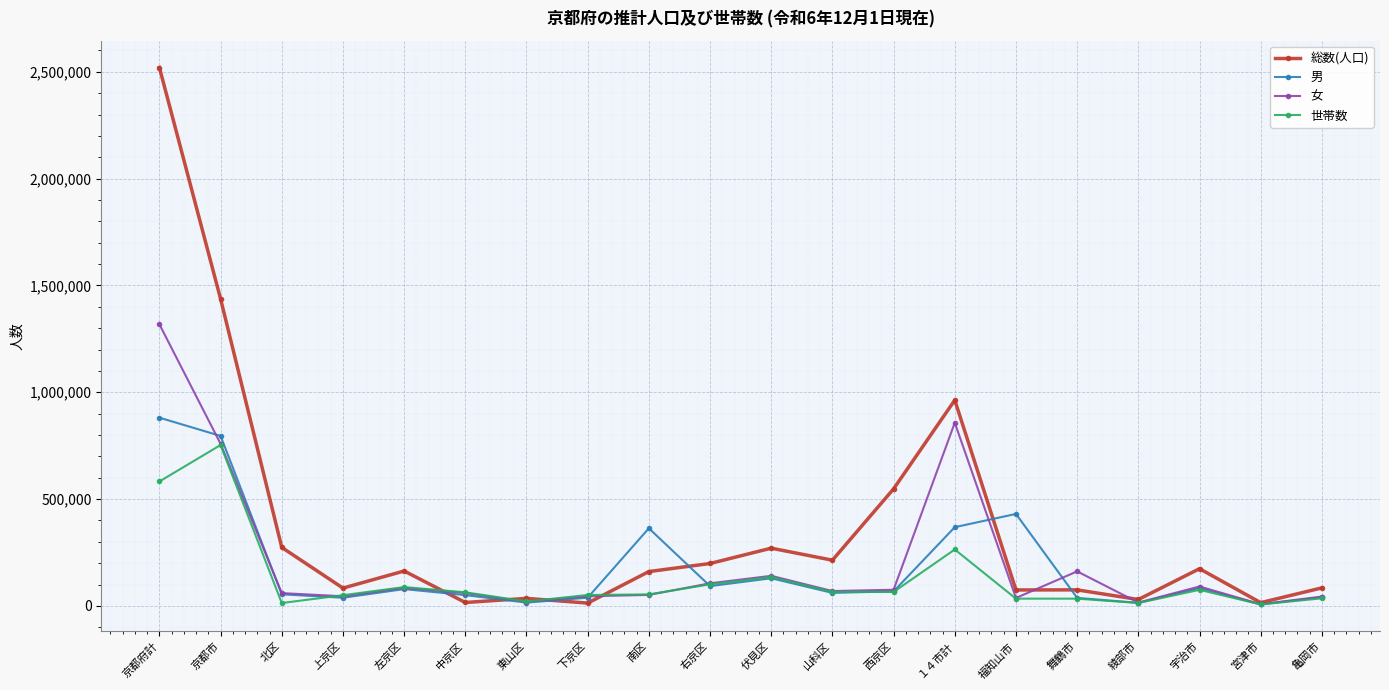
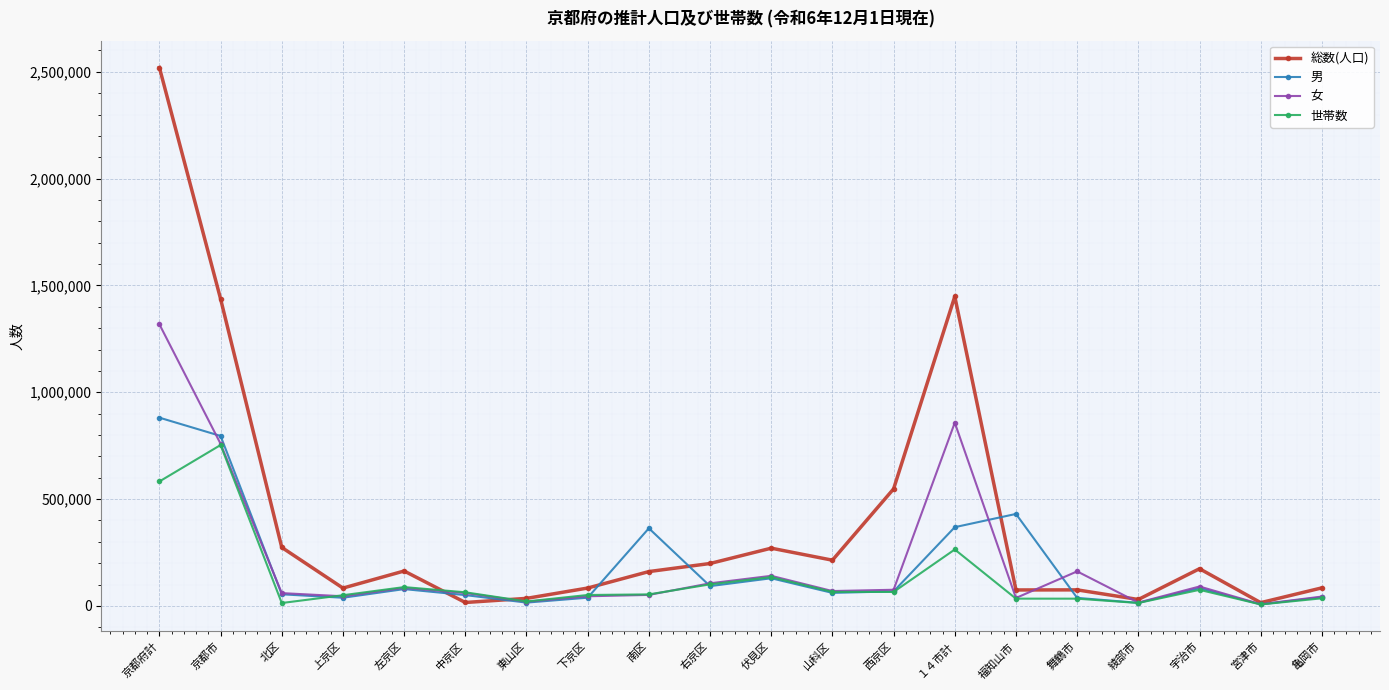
  {
    "総数(人口)": {
      "京都府計": "2,520,000",
      "京都市": "1,440,000",
      "北区": "270,000",
      "上京区": "80,000",
      "左京区": "160,000",
      "中京区": "20,000",
      "東山区": "40,000",
-     "下京区": "10,000",
+     "下京区": "80,000",
      "南区": "160,000",
      "右京区": "200,000",
      "伏見区": "270,000",
      "山科区": "210,000",
      "西京区": "550,000",
-     "１４市計": "960,000",
+     "１４市計": "1,450,000",
      "福知山市": "70,000",
      "舞鶴市": "80,000",
      "綾部市": "30,000",
      "宇治市": "170,000",
      "亀岡市": "80,000"
    },
    "男": {
      "京都府計": "880,000",
      "京都市": "800,000",
      "南区": "360,000",
      "１４市計": "370,000",
      "福知山市": "430,000"
    },
    "女": {
      "京都府計": "1,320,000",
      "１４市計": "860,000",
      "舞鶴市": "160,000"
    },
    "世帯数": {
      "京都府計": "580,000",
      "北区": "10,000",
      "１４市計": "260,000"
    }
  }
